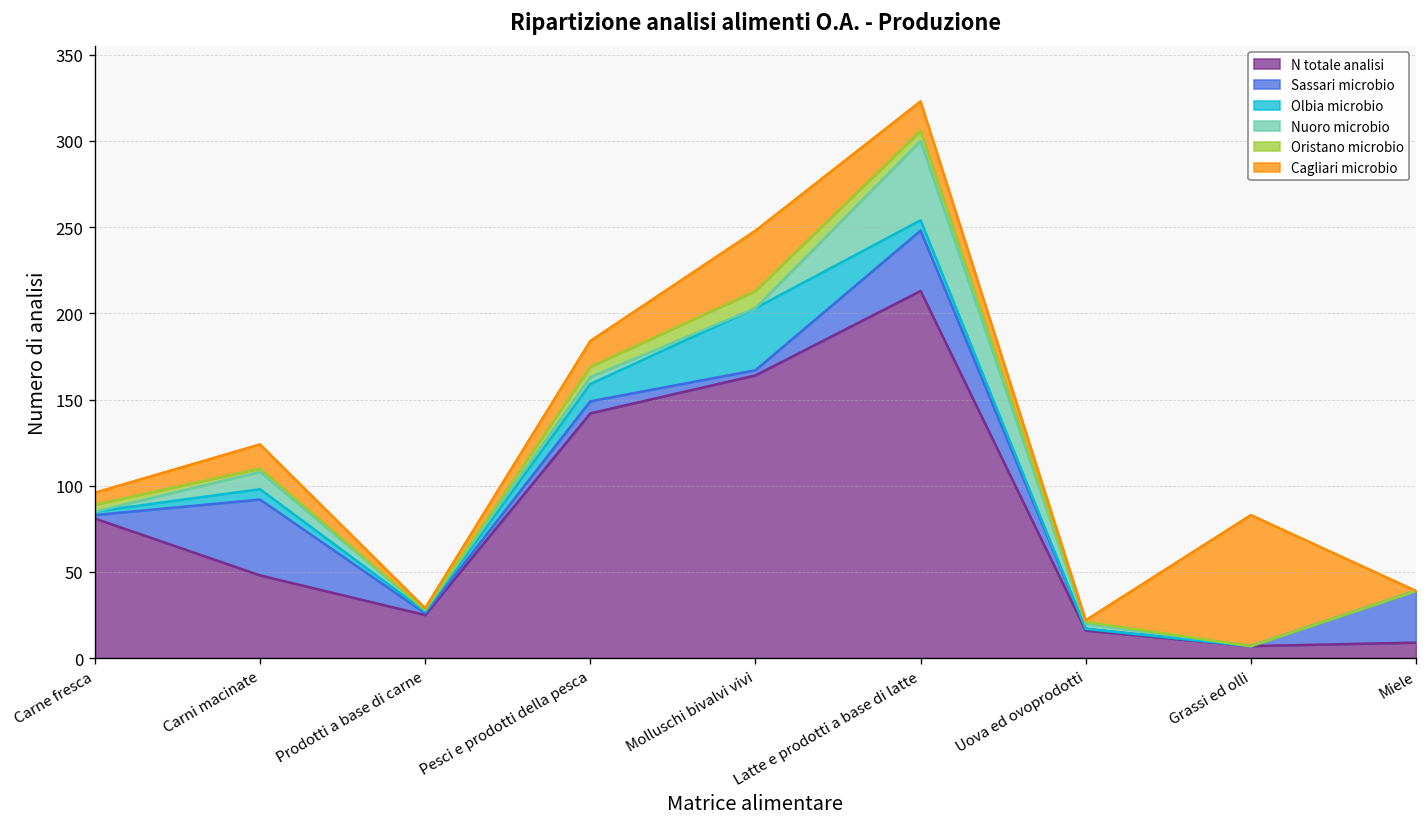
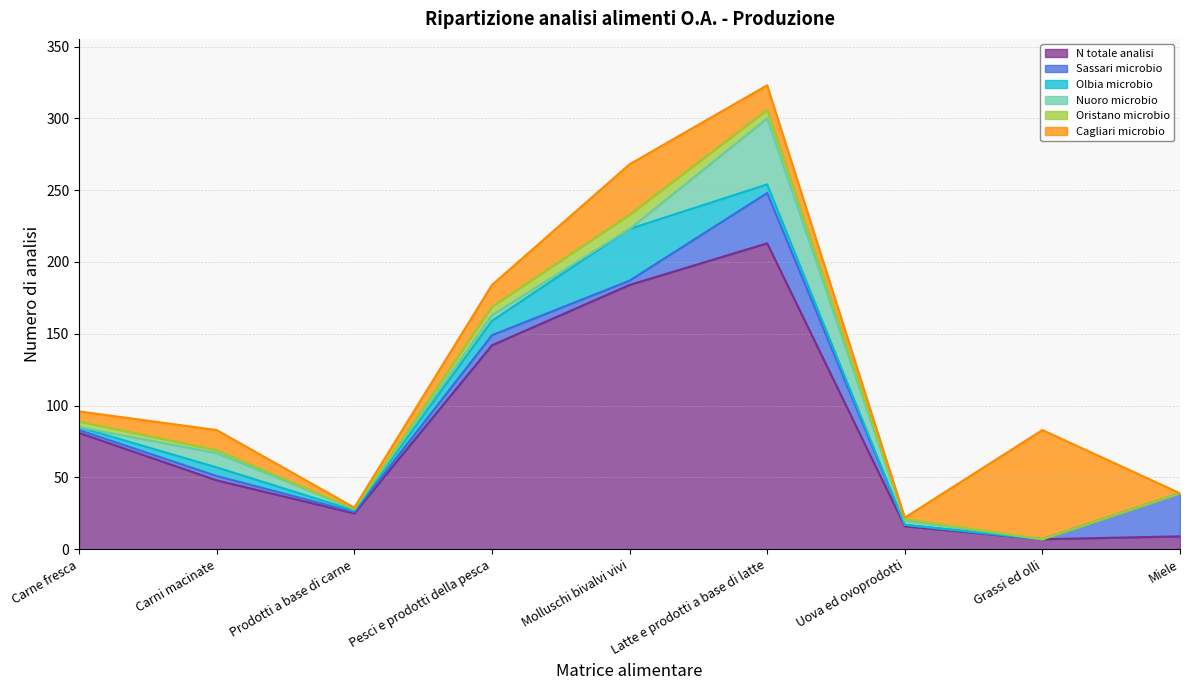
  {
    "N totale analisi": {
      "Carne fresca": 81,
      "Carni macinate": 48,
      "Pesci e prodotti della pesca": 142,
-     "Molluschi bivalvi vivi": 164,
+     "Molluschi bivalvi vivi": 184,
      "Latte e prodotti a base di latte": 213,
      "Miele": 9
    },
    "Sassari microbio": {
      "Carne fresca": 2,
-     "Carni macinate": 44,
+     "Carni macinate": 3,
      "Pesci e prodotti della pesca": 7,
      "Molluschi bivalvi vivi": 3,
      "Latte e prodotti a base di latte": 35
    },
    "Olbia microbio": {
      "Carni macinate": 6,
      "Pesci e prodotti della pesca": 10,
      "Latte e prodotti a base di latte": 6
    },
    "Nuoro microbio": {
      "Carni macinate": 10,
      "Pesci e prodotti della pesca": 4,
      "Latte e prodotti a base di latte": 46
    },
    "Oristano microbio": {
      "Carne fresca": 4,
      "Carni macinate": 2,
      "Pesci e prodotti della pesca": 6,
      "Molluschi bivalvi vivi": 10,
      "Latte e prodotti a base di latte": 6
    },
    "Cagliari microbio": {
      "Carne fresca": 7,
      "Carni macinate": 14,
      "Pesci e prodotti della pesca": 15,
      "Molluschi bivalvi vivi": 35,
      "Latte e prodotti a base di latte": 17,
      "Grassi ed olli": 76
    }
  }
